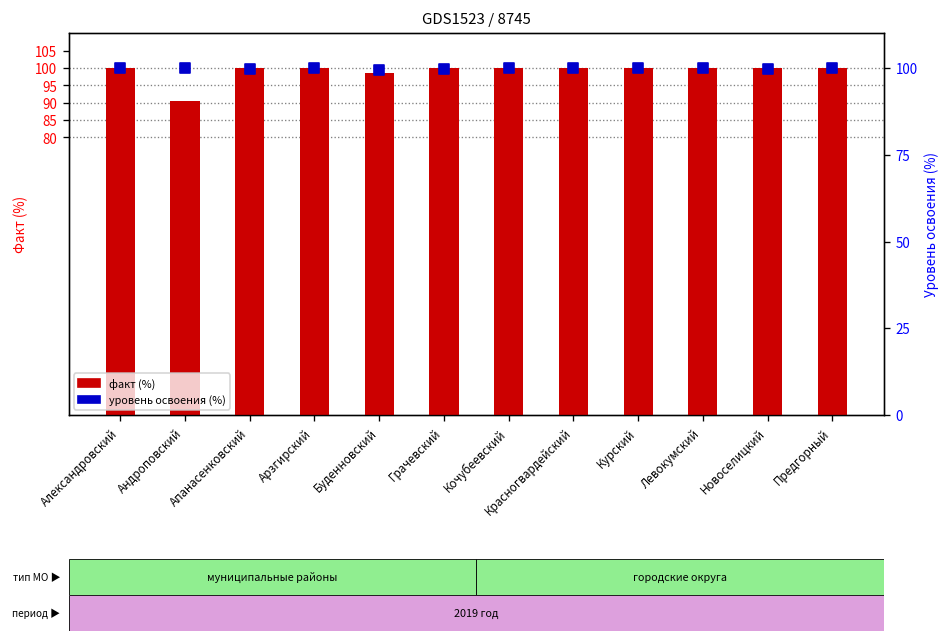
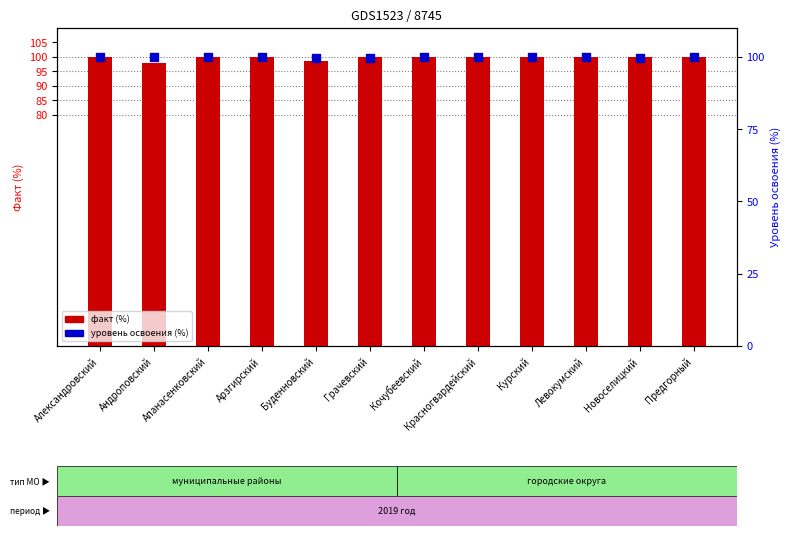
  {
    "факт (%)": {
      "Александровский": 100,
-     "Андроповский": 91,
+     "Андроповский": 98,
      "Апанасенковский": 100,
      "Арзгирский": 100,
      "Буденновский": 99,
      "Грачевский": 100,
      "Кочубеевский": 100,
      "Красногвардейский": 100,
      "Курский": 100,
      "Левокумский": 100,
      "Новоселицкий": 100,
      "Предгорный": 100
    }
  }
